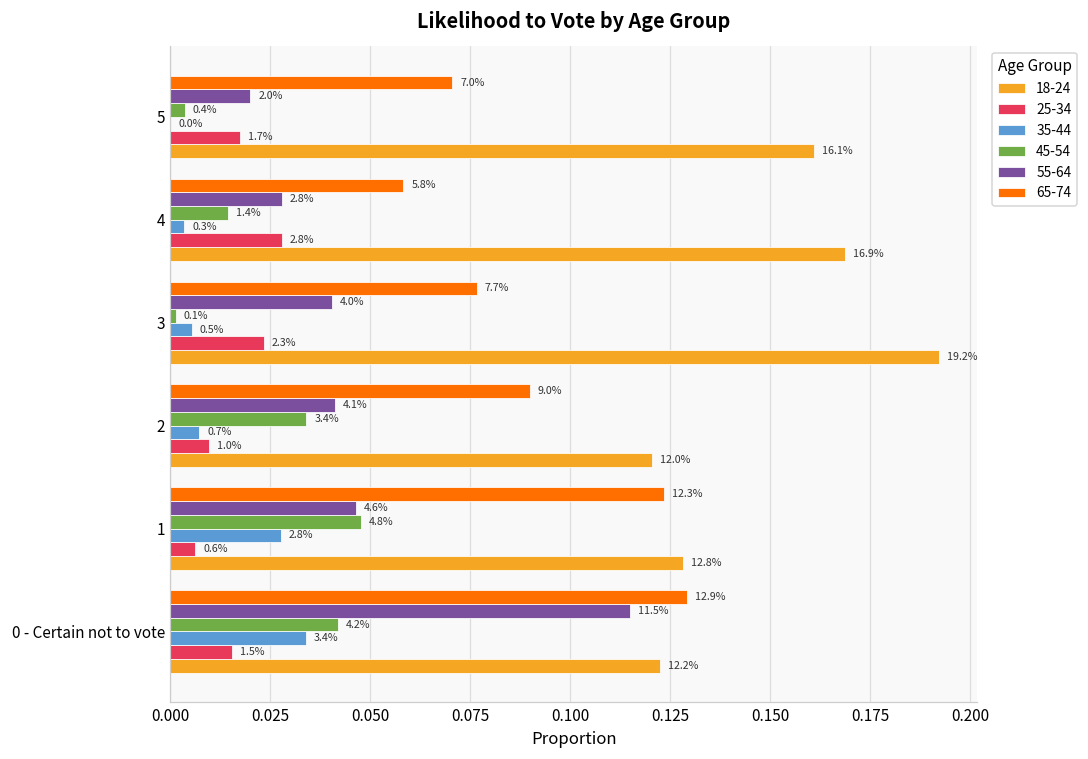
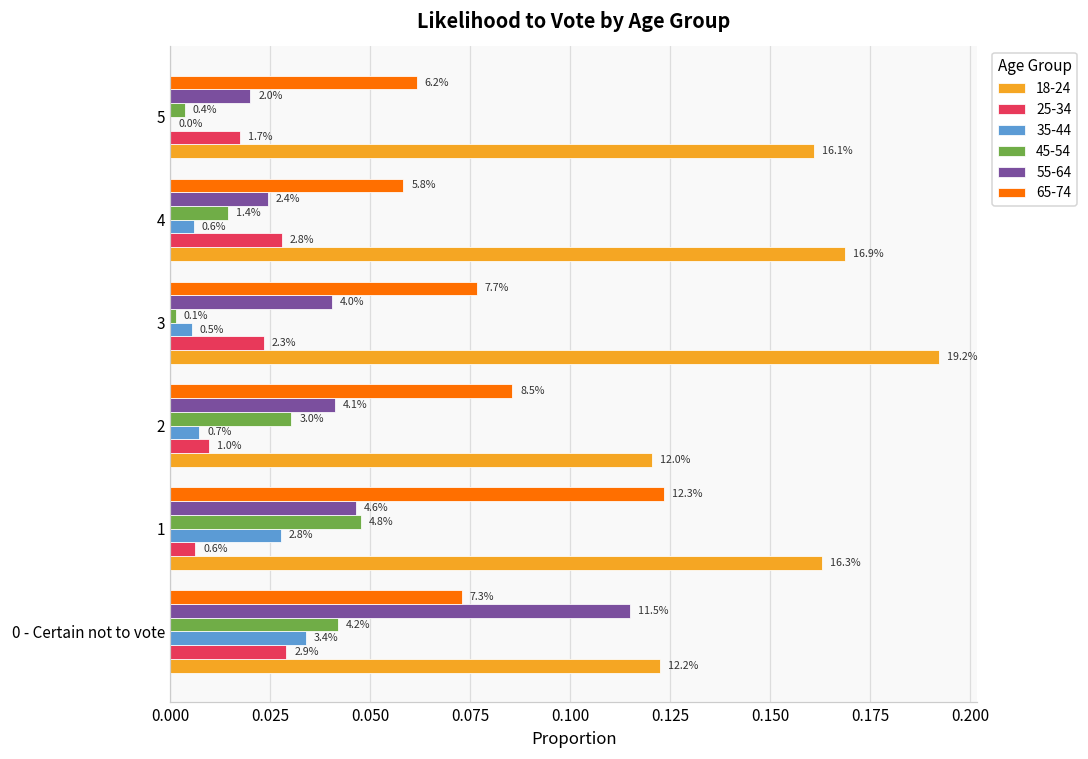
  {
    "18-24": {
      "5": "16.1%",
      "4": "16.9%",
      "3": "19.2%",
      "2": "12.0%",
-     "1": "12.8%",
+     "1": "16.3%",
      "0 - Certain not to vote": "12.2%"
    },
    "25-34": {
      "5": "1.7%",
      "4": "2.8%",
      "3": "2.3%",
      "2": "1.0%",
      "1": "0.6%",
-     "0 - Certain not to vote": "1.5%"
+     "0 - Certain not to vote": "2.9%"
    },
    "35-44": {
      "5": "0.0%",
-     "4": "0.3%",
+     "4": "0.6%",
      "3": "0.5%",
      "2": "0.7%",
      "1": "2.8%",
      "0 - Certain not to vote": "3.4%"
    },
    "45-54": {
      "5": "0.0%",
      "4": "1.4%",
      "3": "0.1%",
-     "2": "3.4%",
+     "2": "3.0%",
      "1": "4.8%",
      "0 - Certain not to vote": "4.2%"
    },
    "55-64": {
      "5": "2.0%",
-     "4": "2.8%",
+     "4": "2.4%",
      "3": "4.0%",
      "2": "4.1%",
      "1": "4.6%",
      "0 - Certain not to vote": "11.5%"
    },
    "65-74": {
-     "5": "7.0%",
+     "5": "6.2%",
      "4": "5.8%",
      "3": "7.7%",
-     "2": "9.0%",
+     "2": "8.5%",
      "1": "12.3%",
-     "0 - Certain not to vote": "12.9%"
+     "0 - Certain not to vote": "7.3%"
    }
  }
